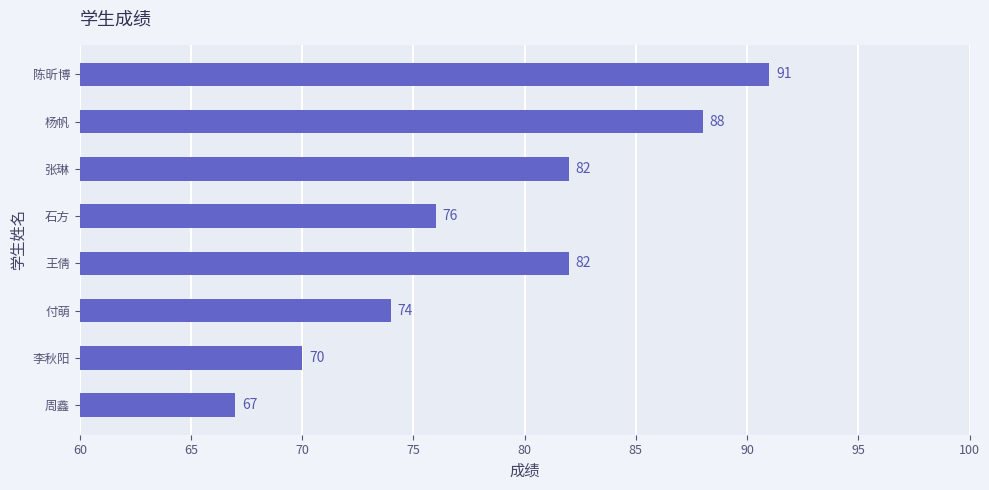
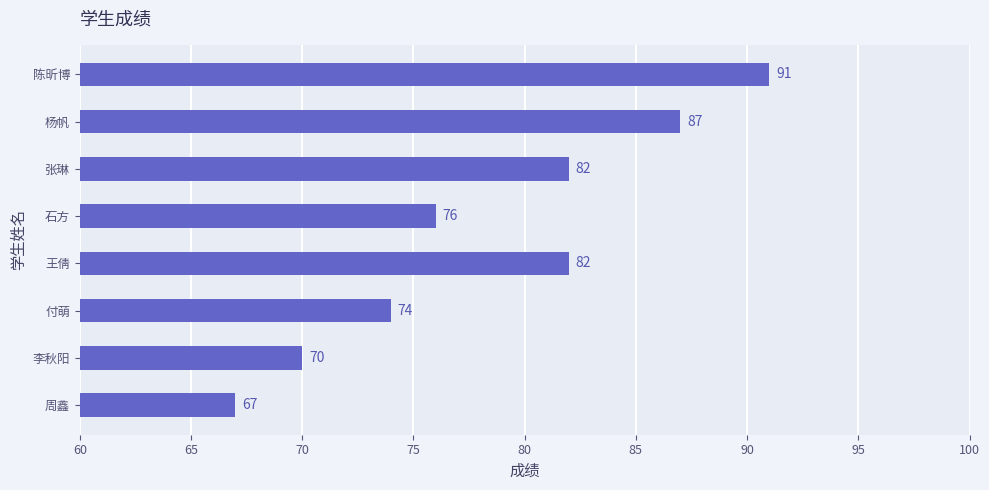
  {
    "陈昕博": 91,
-   "杨帆": 88,
+   "杨帆": 87,
    "张琳": 82,
    "石方": 76,
    "王倩": 82,
    "付萌": 74,
    "李秋阳": 70,
    "周鑫": 67
  }
